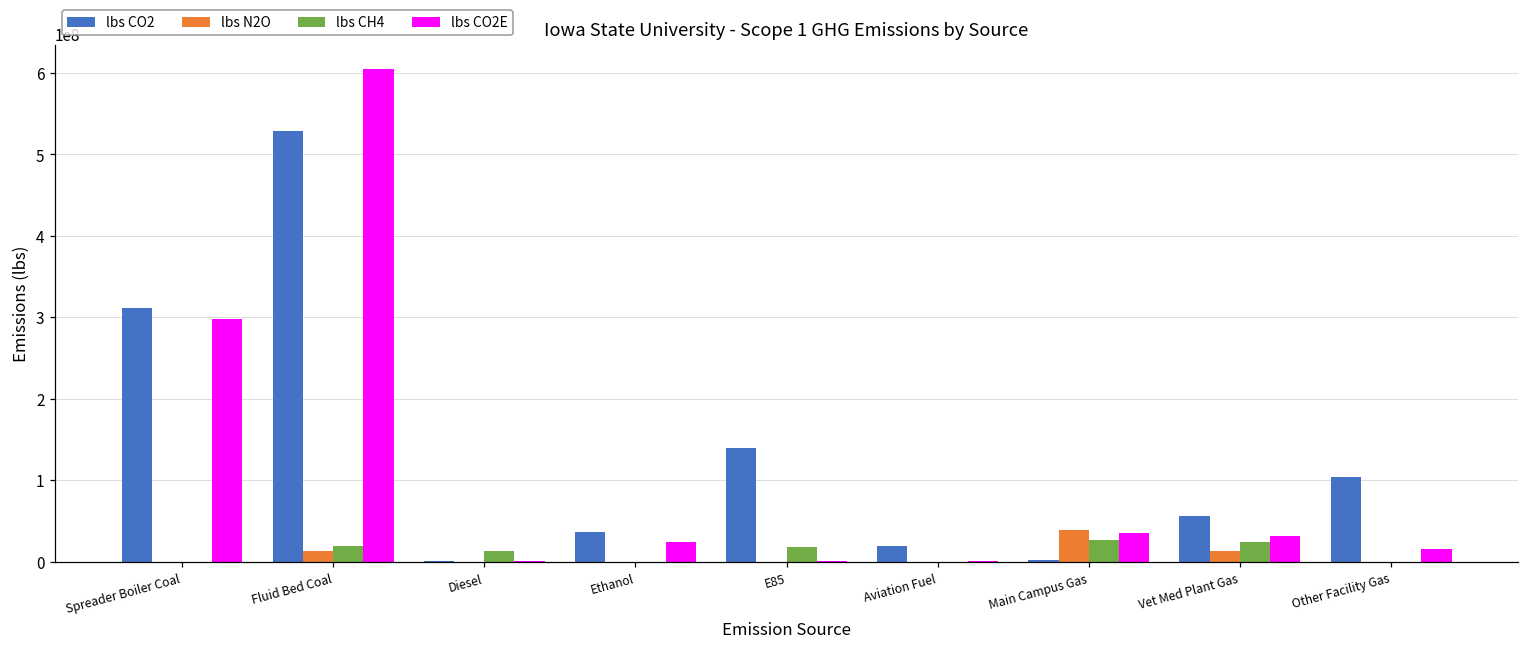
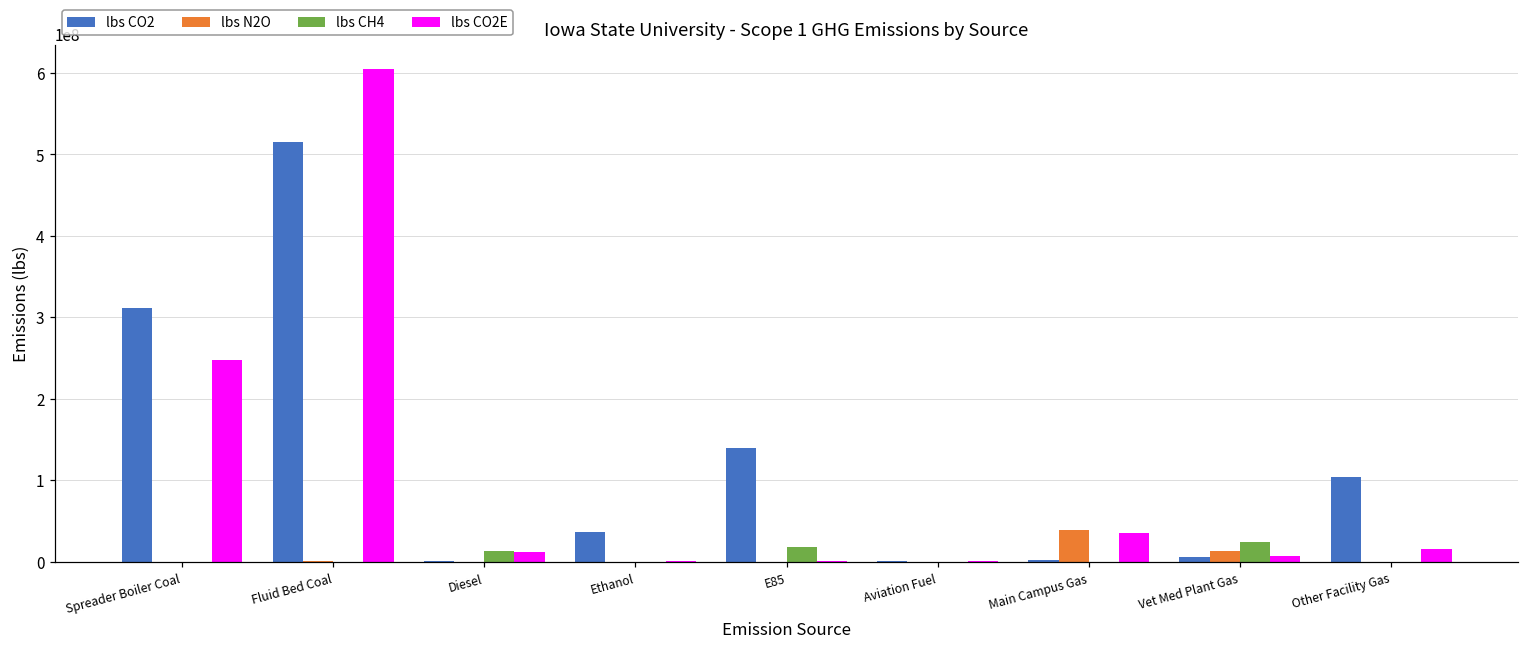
  {
    "lbs CO2": {
      "Spreader Boiler Coal": 310000000,
-     "Fluid Bed Coal": 530000000,
+     "Fluid Bed Coal": 520000000,
      "Ethanol": 40000000,
      "E85": 140000000,
-     "Aviation Fuel": 20000000,
-     "Vet Med Plant Gas": 60000000,
+     "Aviation Fuel": 0,
+     "Vet Med Plant Gas": 10000000,
      "Other Facility Gas": 100000000
    },
    "lbs N2O": {
-     "Fluid Bed Coal": 10000000,
+     "Fluid Bed Coal": 0,
      "Main Campus Gas": 40000000,
      "Vet Med Plant Gas": 10000000
    },
    "lbs CH4": {
-     "Fluid Bed Coal": 20000000,
+     "Fluid Bed Coal": 0,
      "Diesel": 10000000,
      "E85": 20000000,
-     "Main Campus Gas": 30000000,
+     "Main Campus Gas": 0,
      "Vet Med Plant Gas": 20000000
    },
    "lbs CO2E": {
-     "Spreader Boiler Coal": 300000000,
+     "Spreader Boiler Coal": 250000000,
      "Fluid Bed Coal": 600000000,
-     "Diesel": 0,
-     "Ethanol": 20000000,
+     "Diesel": 10000000,
+     "Ethanol": 0,
      "Main Campus Gas": 30000000,
-     "Vet Med Plant Gas": 30000000,
+     "Vet Med Plant Gas": 10000000,
      "Other Facility Gas": 20000000
    }
  }
